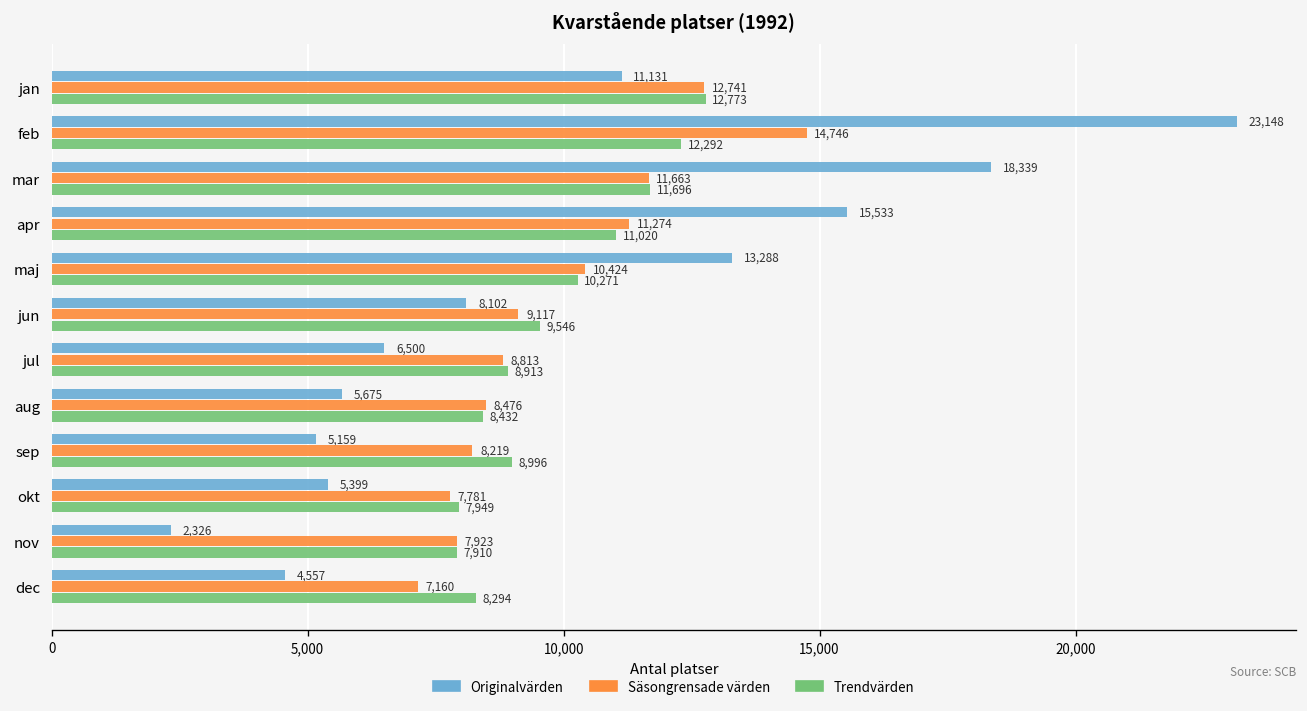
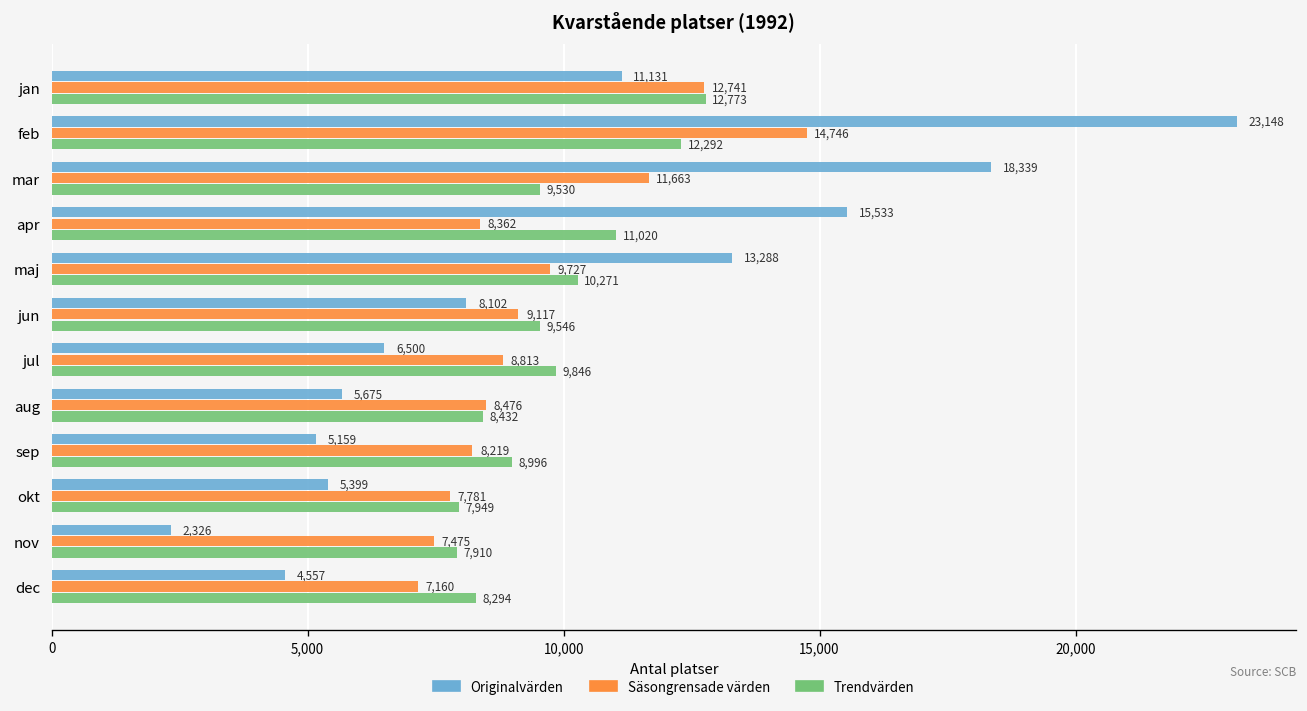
  {
    "Originalvärden": {
      "jan": "11,131",
      "feb": "23,148",
      "mar": "18,339",
      "apr": "15,533",
      "maj": "13,288",
      "jun": "8,102",
      "jul": "6,500",
      "aug": "5,675",
      "sep": "5,159",
      "okt": "5,399",
      "nov": "2,326",
      "dec": "4,557"
    },
    "Säsongrensade värden": {
      "jan": "12,741",
      "feb": "14,746",
      "mar": "11,663",
-     "apr": "11,274",
-     "maj": "10,424",
+     "apr": "8,362",
+     "maj": "9,727",
      "jun": "9,117",
      "jul": "8,813",
      "aug": "8,476",
      "sep": "8,219",
      "okt": "7,781",
-     "nov": "7,923",
+     "nov": "7,475",
      "dec": "7,160"
    },
    "Trendvärden": {
      "jan": "12,773",
      "feb": "12,292",
-     "mar": "11,696",
+     "mar": "9,530",
      "apr": "11,020",
      "maj": "10,271",
      "jun": "9,546",
-     "jul": "8,913",
+     "jul": "9,846",
      "aug": "8,432",
      "sep": "8,996",
      "okt": "7,949",
      "nov": "7,910",
      "dec": "8,294"
    }
  }
